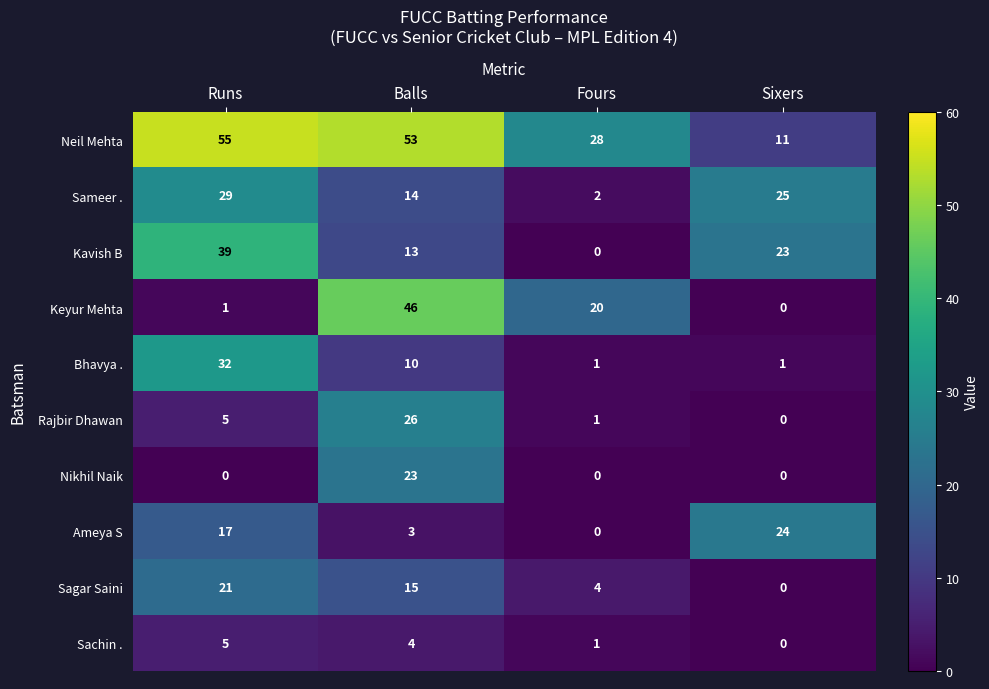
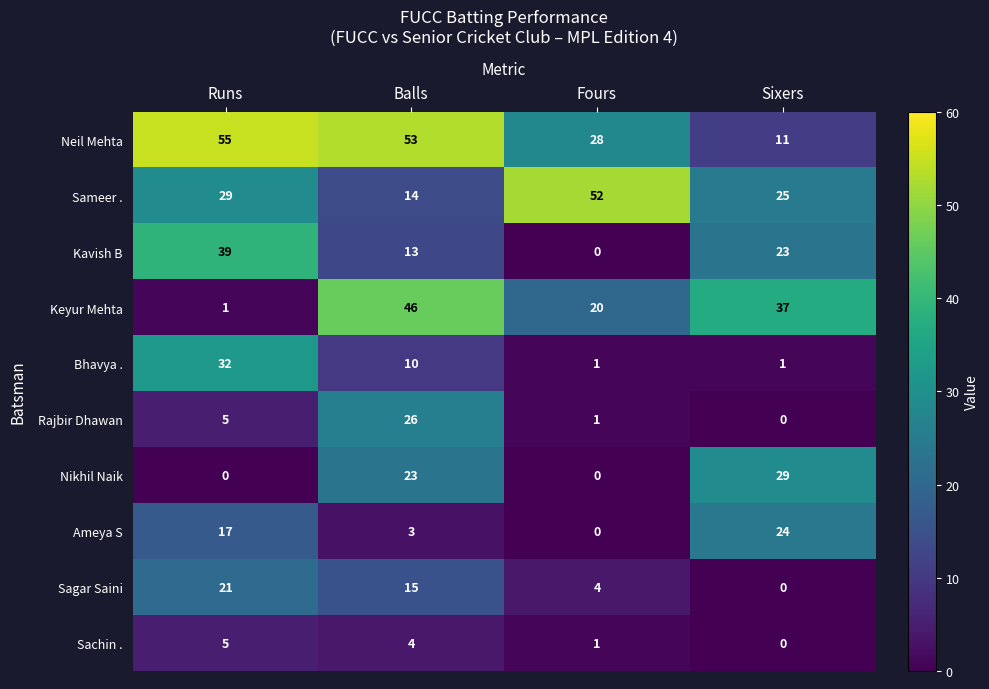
  {
    "Neil Mehta": {
      "Runs": 55,
      "Balls": 53,
      "Fours": 28,
      "Sixers": 11
    },
    "Sameer .": {
      "Runs": 29,
      "Balls": 14,
-     "Fours": 2,
+     "Fours": 52,
      "Sixers": 25
    },
    "Kavish B": {
      "Runs": 39,
      "Balls": 13,
      "Fours": 0,
      "Sixers": 23
    },
    "Keyur Mehta": {
      "Runs": 1,
      "Balls": 46,
      "Fours": 20,
-     "Sixers": 0
+     "Sixers": 37
    },
    "Bhavya .": {
      "Runs": 32,
      "Balls": 10,
      "Fours": 1,
      "Sixers": 1
    },
    "Rajbir Dhawan": {
      "Runs": 5,
      "Balls": 26,
      "Fours": 1,
      "Sixers": 0
    },
    "Nikhil Naik": {
      "Runs": 0,
      "Balls": 23,
      "Fours": 0,
-     "Sixers": 0
+     "Sixers": 29
    },
    "Ameya S": {
      "Runs": 17,
      "Balls": 3,
      "Fours": 0,
      "Sixers": 24
    },
    "Sagar Saini": {
      "Runs": 21,
      "Balls": 15,
      "Fours": 4,
      "Sixers": 0
    },
    "Sachin .": {
      "Runs": 5,
      "Balls": 4,
      "Fours": 1,
      "Sixers": 0
    }
  }
